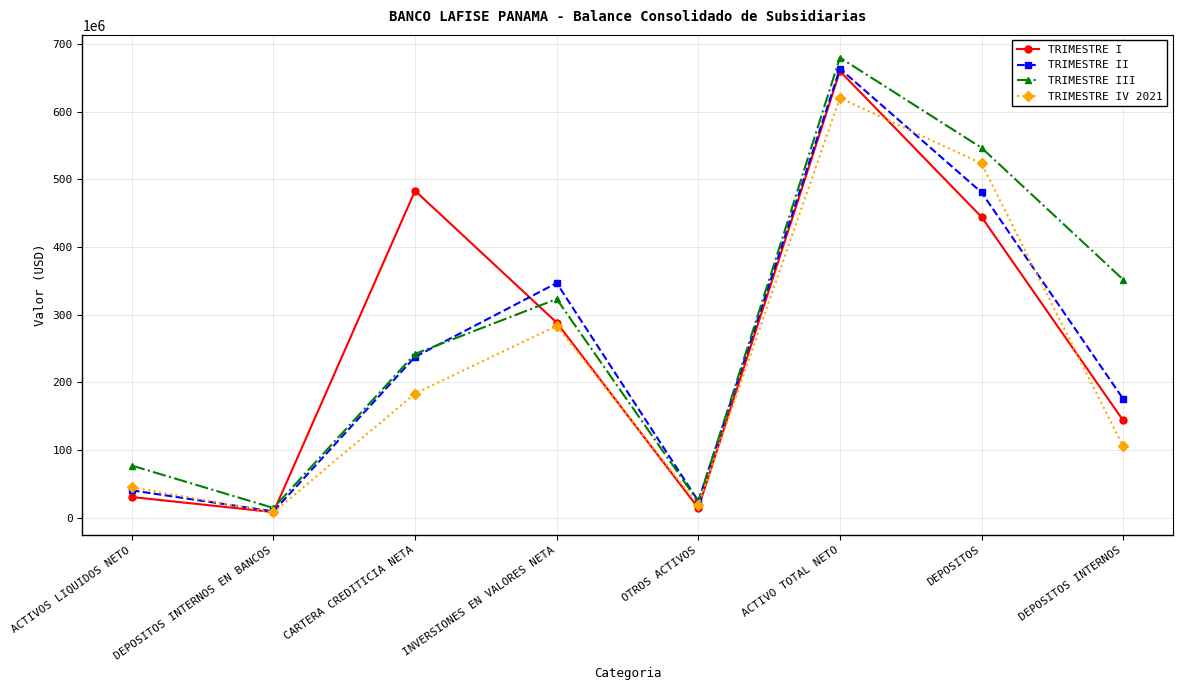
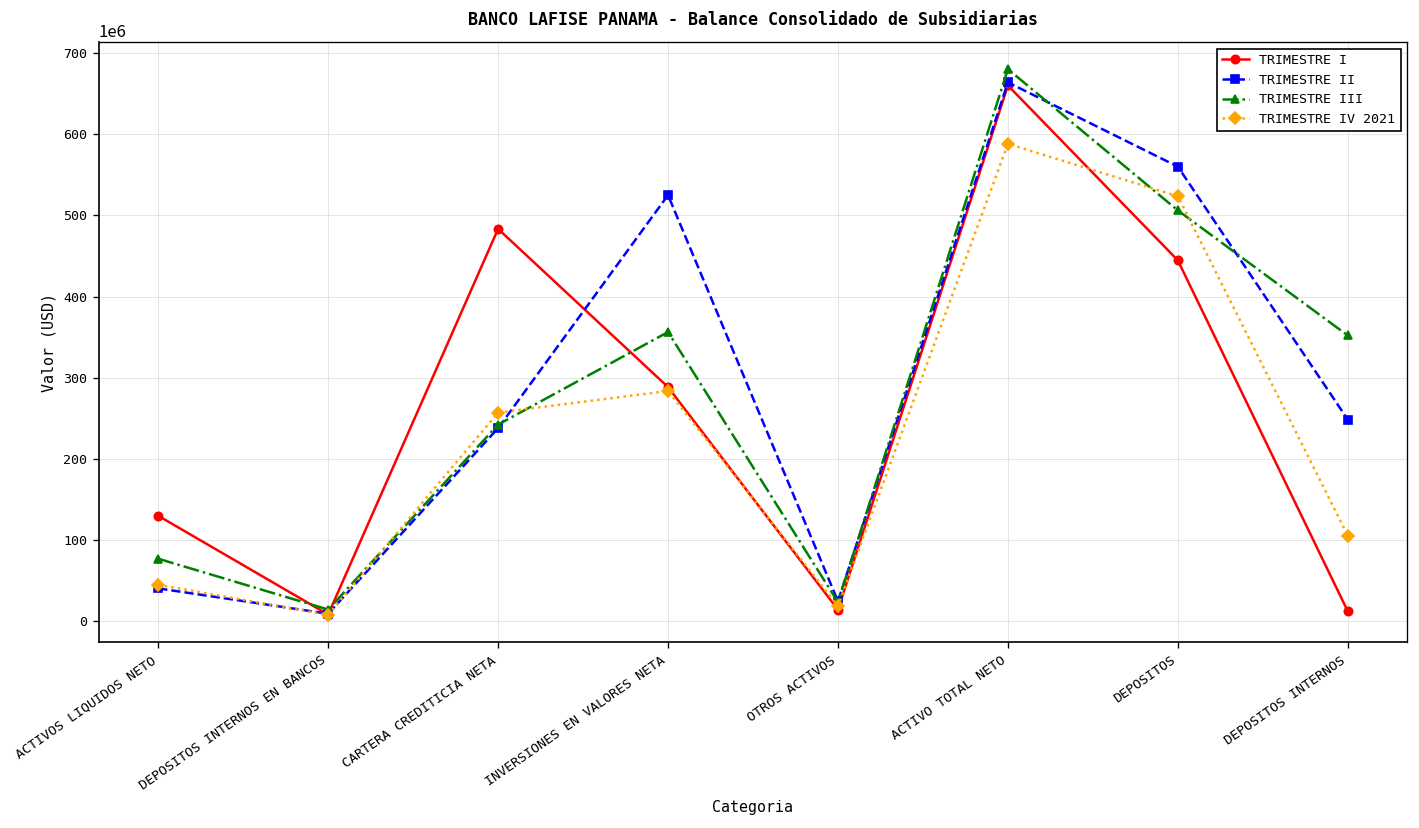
  {
    "TRIMESTRE I": {
-     "ACTIVOS LIQUIDOS NETO": 30000000,
+     "ACTIVOS LIQUIDOS NETO": 130000000,
      "CARTERA CREDITICIA NETA": 480000000,
      "INVERSIONES EN VALORES NETA": 290000000,
      "OTROS ACTIVOS": 10000000,
      "ACTIVO TOTAL NETO": 660000000,
      "DEPOSITOS": 440000000,
-     "DEPOSITOS INTERNOS": 140000000
+     "DEPOSITOS INTERNOS": 10000000
    },
    "TRIMESTRE II": {
      "ACTIVOS LIQUIDOS NETO": 40000000,
      "CARTERA CREDITICIA NETA": 240000000,
-     "INVERSIONES EN VALORES NETA": 350000000,
+     "INVERSIONES EN VALORES NETA": 520000000,
      "ACTIVO TOTAL NETO": 660000000,
-     "DEPOSITOS": 480000000,
-     "DEPOSITOS INTERNOS": 180000000
+     "DEPOSITOS": 560000000,
+     "DEPOSITOS INTERNOS": 250000000
    },
    "TRIMESTRE III": {
      "ACTIVOS LIQUIDOS NETO": 80000000,
      "DEPOSITOS INTERNOS EN BANCOS": 10000000,
      "CARTERA CREDITICIA NETA": 240000000,
-     "INVERSIONES EN VALORES NETA": 320000000,
+     "INVERSIONES EN VALORES NETA": 360000000,
      "ACTIVO TOTAL NETO": 680000000,
-     "DEPOSITOS": 550000000,
+     "DEPOSITOS": 510000000,
      "DEPOSITOS INTERNOS": 350000000
    },
    "TRIMESTRE IV 2021": {
      "ACTIVOS LIQUIDOS NETO": 50000000,
-     "CARTERA CREDITICIA NETA": 180000000,
+     "CARTERA CREDITICIA NETA": 260000000,
      "INVERSIONES EN VALORES NETA": 280000000,
      "OTROS ACTIVOS": 20000000,
-     "ACTIVO TOTAL NETO": 620000000,
+     "ACTIVO TOTAL NETO": 590000000,
      "DEPOSITOS": 520000000,
      "DEPOSITOS INTERNOS": 110000000
    }
  }
